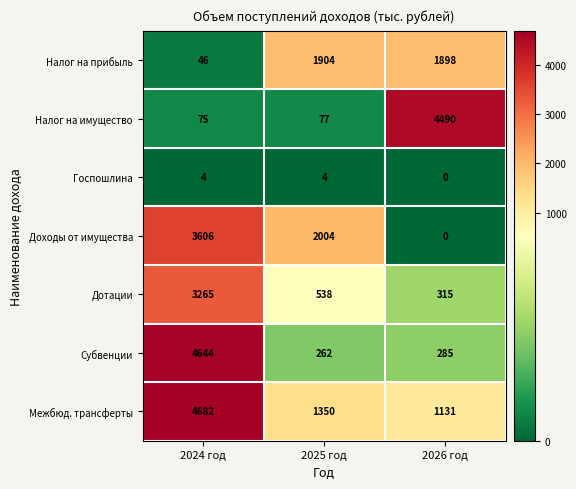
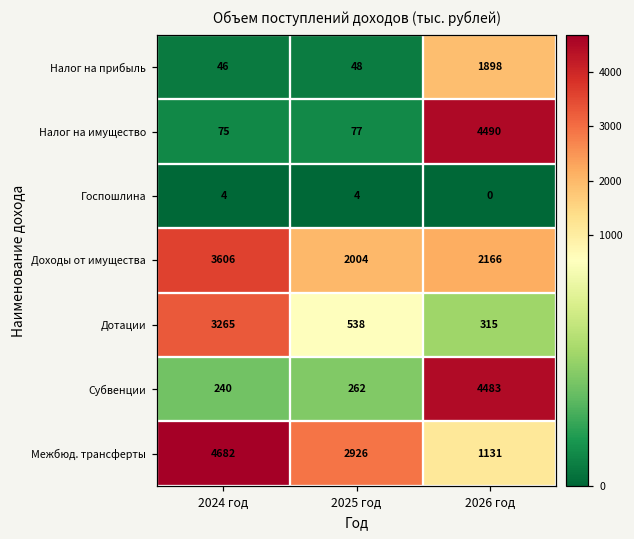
  {
    "Налог на прибыль": {
      "2024 год": 46,
-     "2025 год": 1904,
+     "2025 год": 48,
      "2026 год": 1898
    },
    "Налог на имущество": {
      "2024 год": 75,
      "2025 год": 77,
      "2026 год": 4490
    },
    "Госпошлина": {
      "2024 год": 4,
      "2025 год": 4,
      "2026 год": 0
    },
    "Доходы от имущества": {
      "2024 год": 3606,
      "2025 год": 2004,
-     "2026 год": 0
+     "2026 год": 2166
    },
    "Дотации": {
      "2024 год": 3265,
      "2025 год": 538,
      "2026 год": 315
    },
    "Субвенции": {
-     "2024 год": 4644,
+     "2024 год": 240,
      "2025 год": 262,
-     "2026 год": 285
+     "2026 год": 4483
    },
    "Межбюд. трансферты": {
      "2024 год": 4682,
-     "2025 год": 1350,
+     "2025 год": 2926,
      "2026 год": 1131
    }
  }
